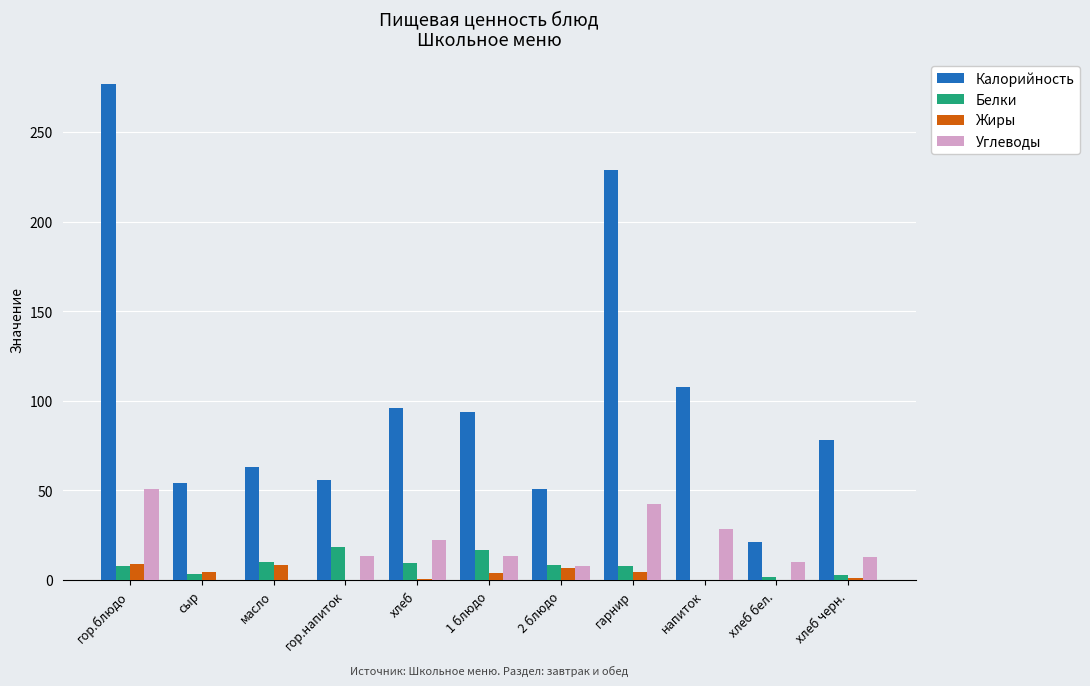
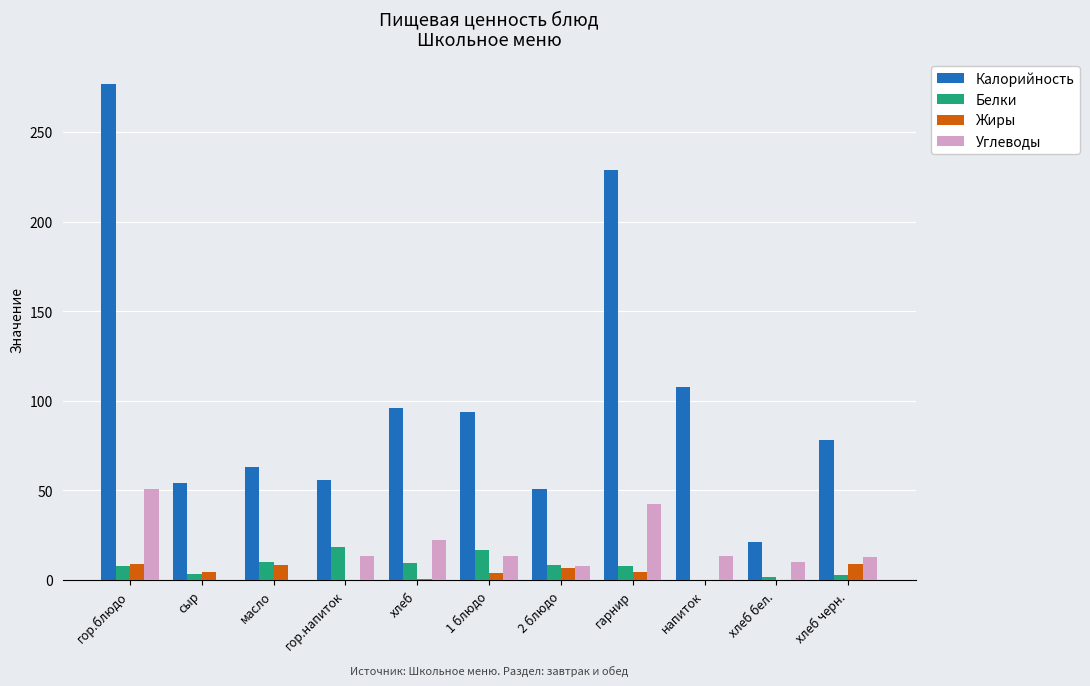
  {
    "Калорийность": {
      "гор.блюдо": 277,
      "сыр": 54,
      "масло": 63,
      "гор.напиток": 56,
      "хлеб": 96,
      "1 блюдо": 94,
      "2 блюдо": 51,
      "гарнир": 229,
      "напиток": 108,
      "хлеб бел.": 21,
      "хлеб черн.": 78
    },
    "Белки": {
      "гор.блюдо": 8,
      "сыр": 3,
      "масло": 10,
      "гор.напиток": 18,
      "хлеб": 10,
      "1 блюдо": 17,
      "2 блюдо": 8,
      "гарнир": 8,
      "хлеб бел.": 2,
      "хлеб черн.": 3
    },
    "Жиры": {
      "гор.блюдо": 9,
      "сыр": 4,
      "масло": 8,
      "гор.напиток": 0,
      "1 блюдо": 4,
      "2 блюдо": 7,
      "гарнир": 4,
      "напиток": 0,
-     "хлеб черн.": 1
+     "хлеб черн.": 9
    },
    "Углеводы": {
      "гор.блюдо": 51,
      "сыр": 0,
      "гор.напиток": 14,
      "хлеб": 22,
      "1 блюдо": 13,
      "2 блюдо": 8,
      "гарнир": 42,
-     "напиток": 28,
+     "напиток": 13,
      "хлеб бел.": 10,
      "хлеб черн.": 13
    }
  }
